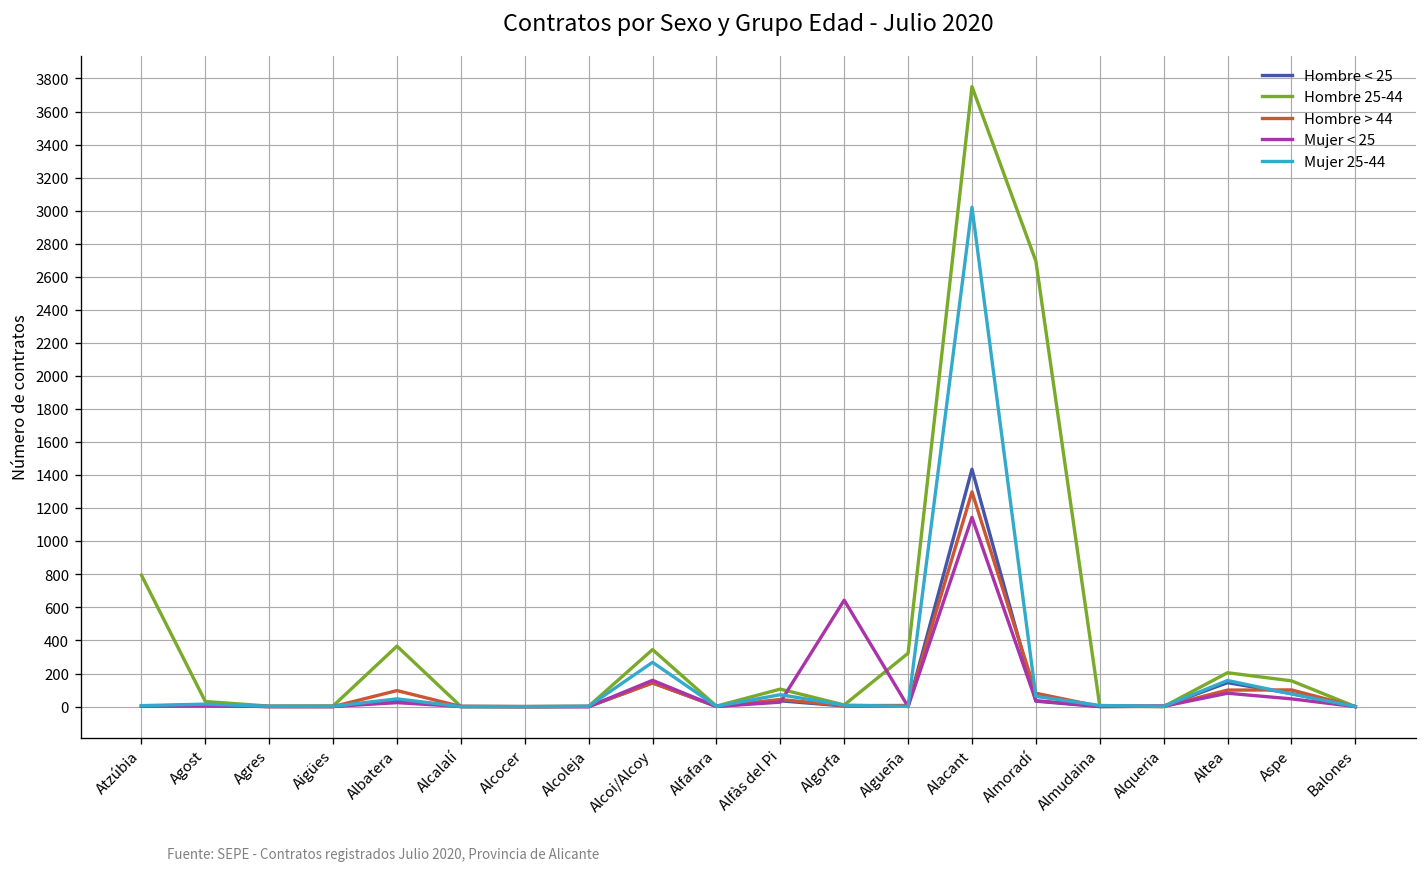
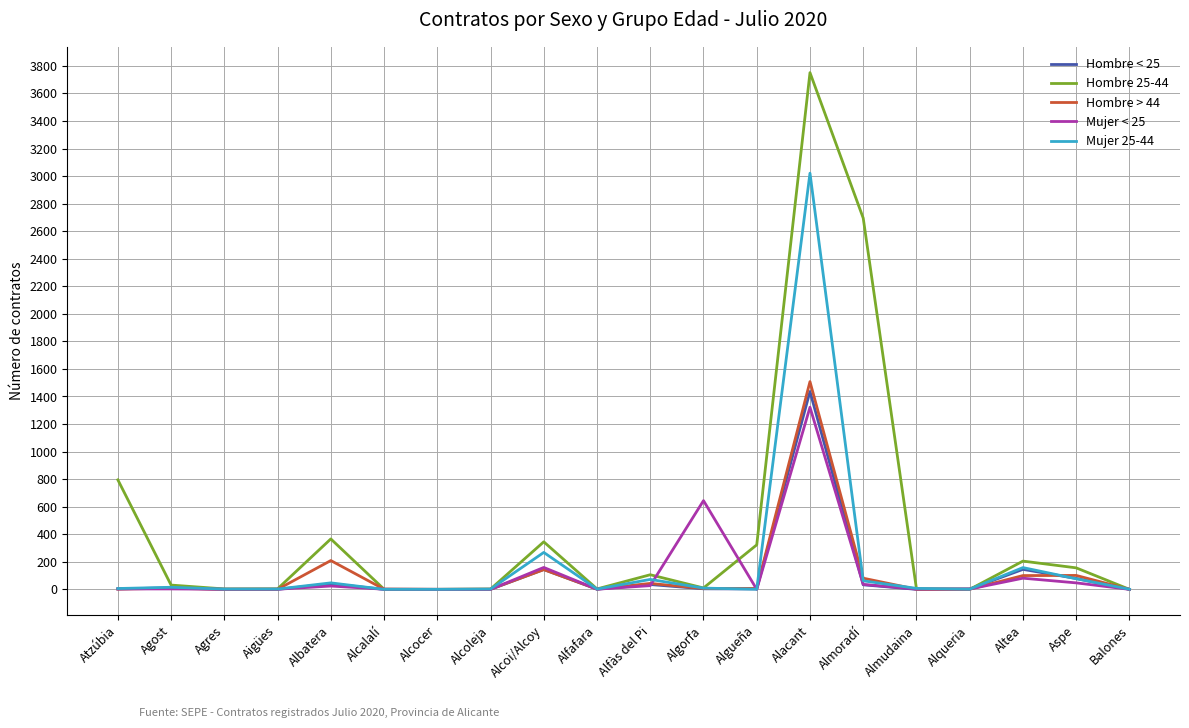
  {
    "Hombre < 25": {
      "Alacant": 1440
    },
    "Hombre 25-44": {
      "Atzúbia": 800,
      "Albatera": 370,
      "Alcoi/Alcoy": 350,
      "Alfàs del Pi": 110,
      "Algueña": 320,
      "Alacant": 3750,
      "Almoradí": 2700,
      "Altea": 210,
      "Aspe": 160
    },
    "Hombre > 44": {
-     "Albatera": 100,
-     "Alacant": 1300,
+     "Albatera": 210,
+     "Alacant": 1510,
      "Almoradí": 80,
      "Altea": 100,
      "Aspe": 100
    },
    "Mujer < 25": {
      "Algorfa": 640,
-     "Alacant": 1150,
+     "Alacant": 1320,
      "Altea": 80,
      "Aspe": 50
    },
    "Mujer 25-44": {
      "Alcoi/Alcoy": 270,
      "Alfàs del Pi": 70,
      "Alacant": 3020,
      "Almoradí": 60
    }
  }
